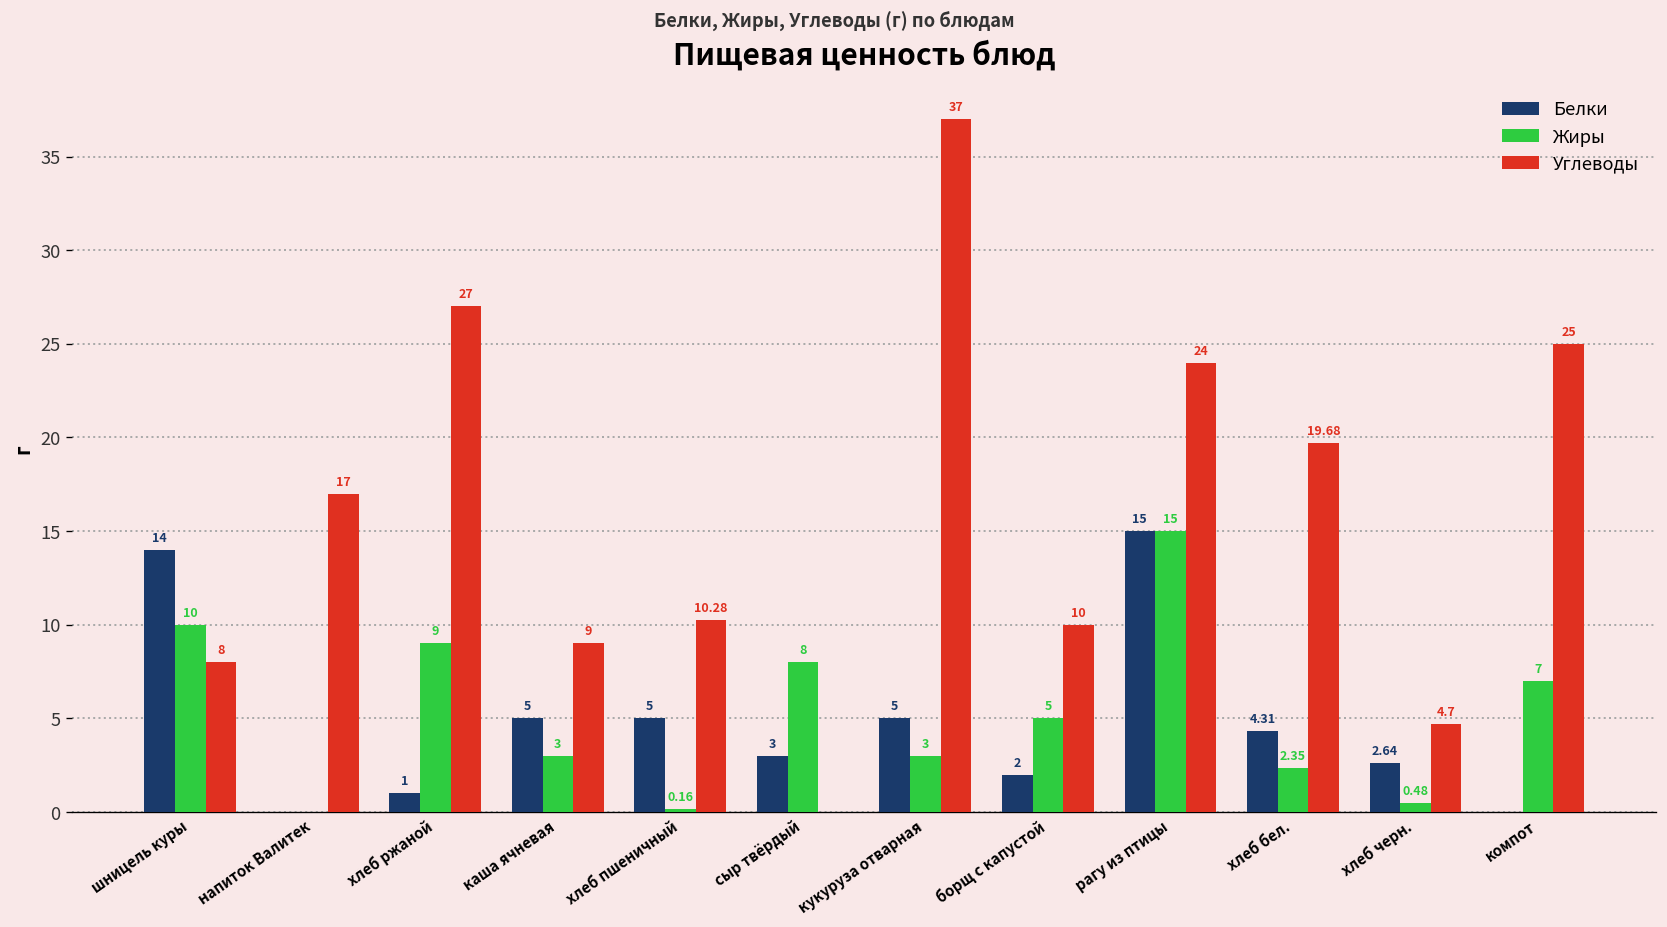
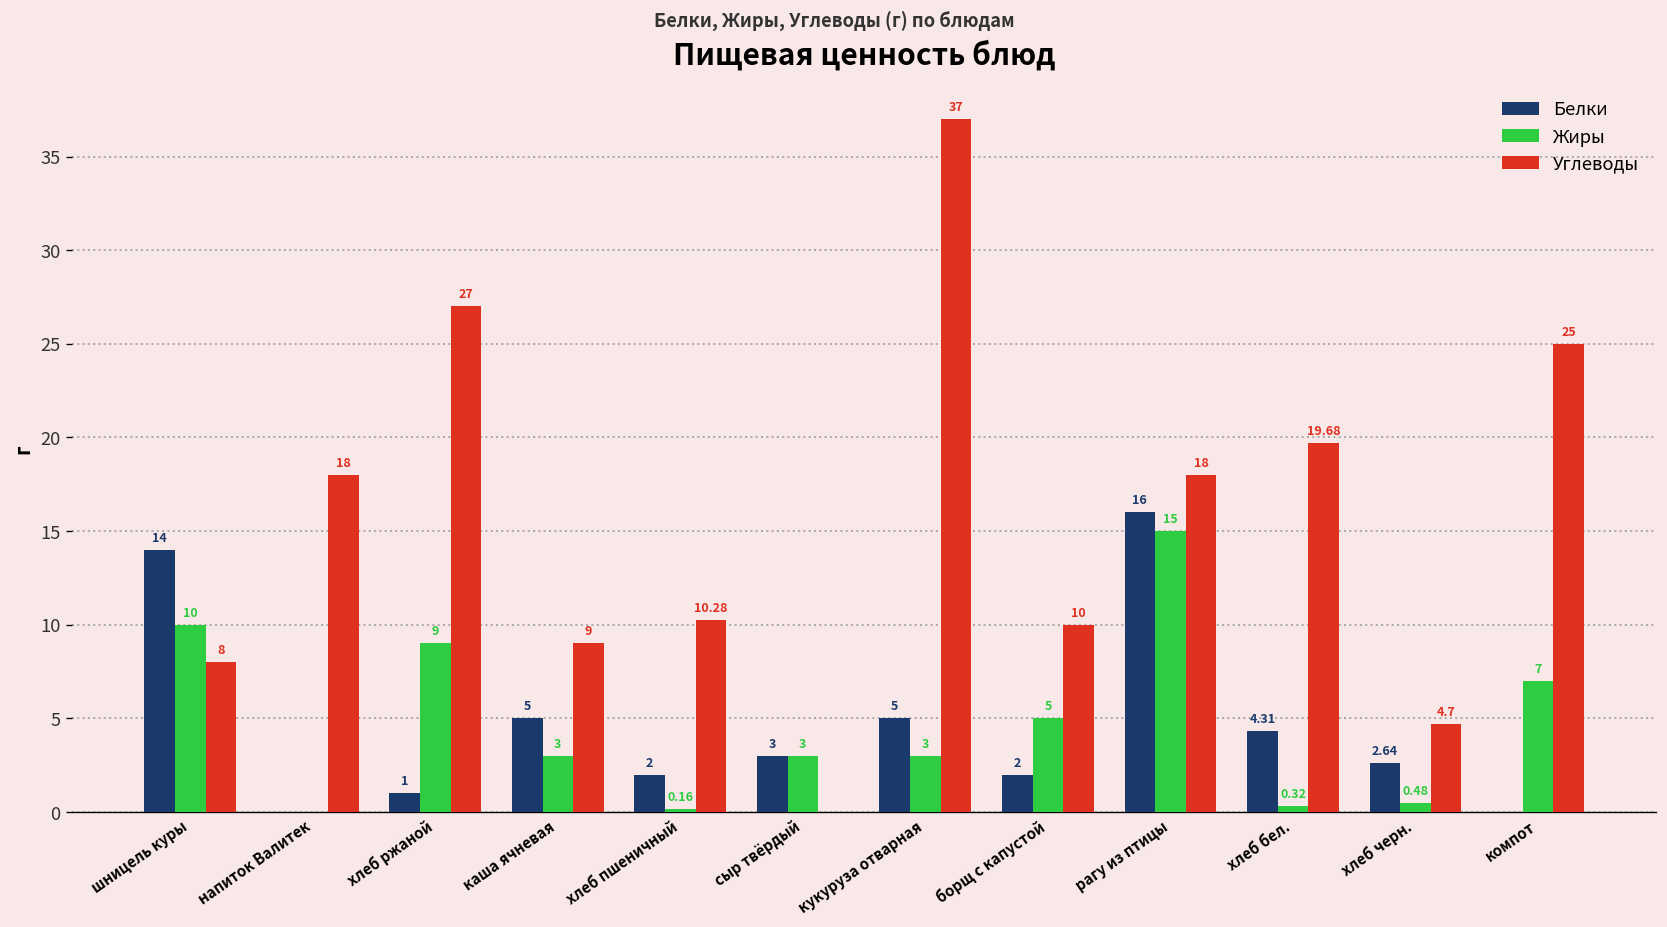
  {
    "Белки": {
      "шницель куры": 14,
      "хлеб ржаной": 1,
      "каша ячневая": 5,
-     "хлеб пшеничный": 5,
+     "хлеб пшеничный": 2,
      "сыр твёрдый": 3,
      "кукуруза отварная": 5,
      "борщ с капустой": 2,
-     "рагу из птицы": 15,
+     "рагу из птицы": 16,
      "хлеб бел.": 4.31,
      "хлеб черн.": 2.64
    },
    "Жиры": {
      "шницель куры": 10,
      "хлеб ржаной": 9,
      "каша ячневая": 3,
      "хлеб пшеничный": 0.16,
-     "сыр твёрдый": 8,
+     "сыр твёрдый": 3,
      "кукуруза отварная": 3,
      "борщ с капустой": 5,
      "рагу из птицы": 15,
-     "хлеб бел.": 2.35,
+     "хлеб бел.": 0.32,
      "хлеб черн.": 0.48,
      "компот": 7
    },
    "Углеводы": {
      "шницель куры": 8,
-     "напиток Валитек": 17,
+     "напиток Валитек": 18,
      "хлеб ржаной": 27,
      "каша ячневая": 9,
      "хлеб пшеничный": 10.28,
      "кукуруза отварная": 37,
      "борщ с капустой": 10,
-     "рагу из птицы": 24,
+     "рагу из птицы": 18,
      "хлеб бел.": 19.68,
      "хлеб черн.": 4.7,
      "компот": 25
    }
  }
